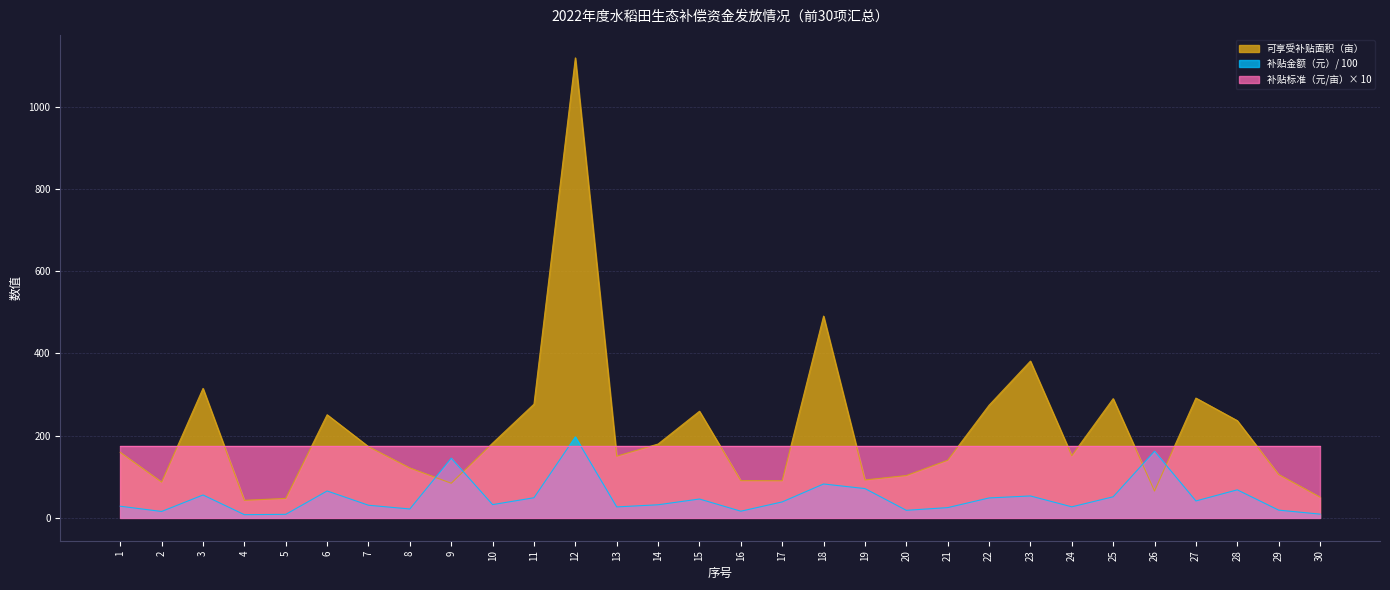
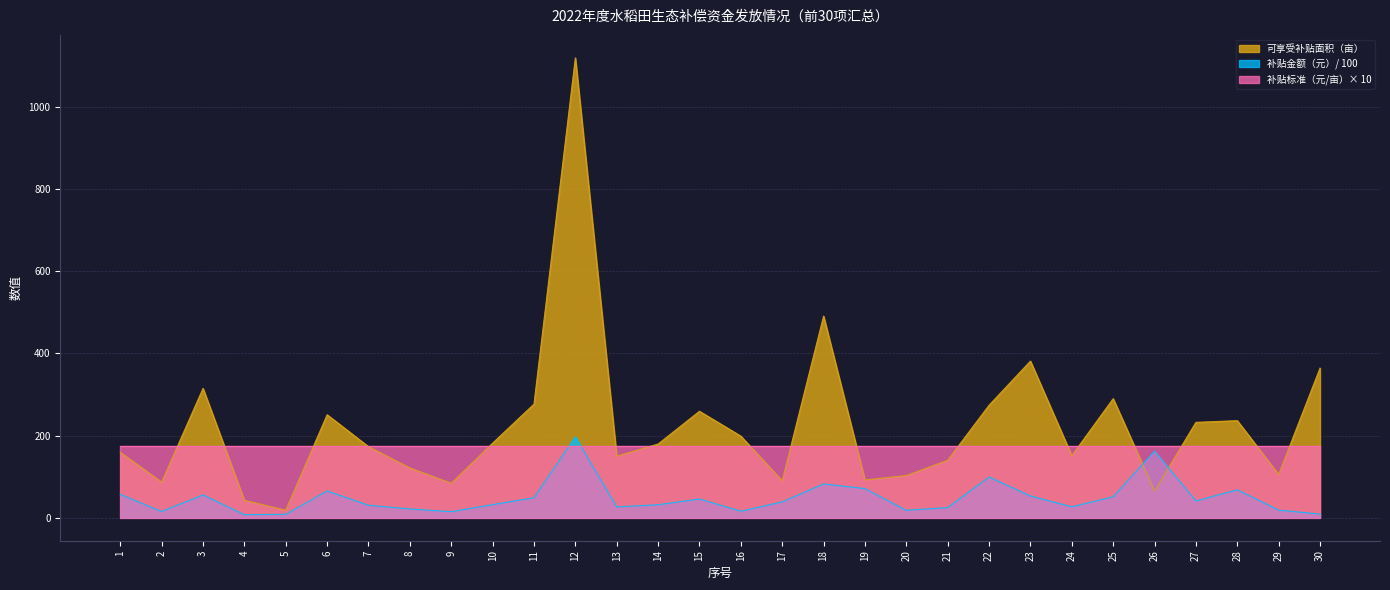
  {
    "可享受补贴面积（亩）": {
      "1": 160,
      "2": 90,
      "3": 320,
      "4": 40,
-     "5": 50,
+     "5": 20,
      "6": 250,
      "8": 120,
      "9": 80,
      "11": 280,
      "12": 1120,
      "13": 150,
      "15": 260,
-     "16": 90,
+     "16": 200,
      "17": 90,
      "18": 490,
      "19": 90,
      "20": 100,
      "21": 140,
      "22": 270,
      "23": 380,
      "24": 150,
      "25": 290,
      "26": 70,
-     "27": 290,
+     "27": 230,
      "28": 240,
      "29": 110,
-     "30": 50
+     "30": 360
    },
    "补贴金额（元）/ 100": {
-     "1": 30,
+     "1": 60,
      "2": 20,
      "3": 60,
      "4": 10,
      "5": 10,
      "6": 70,
      "7": 30,
      "8": 20,
-     "9": 150,
+     "9": 10,
      "10": 30,
      "11": 50,
      "12": 200,
      "13": 30,
      "14": 30,
      "15": 50,
      "16": 20,
      "17": 40,
      "18": 80,
      "19": 70,
      "20": 20,
      "21": 20,
-     "22": 50,
+     "22": 100,
      "23": 50,
      "24": 30,
      "25": 50,
      "26": 160,
      "27": 40,
      "28": 70,
      "29": 20,
      "30": 10
    },
    "补贴标准（元/亩）× 10": {
      "1": 180,
      "2": 180,
      "3": 180,
      "4": 180,
      "5": 180,
      "6": 180,
      "8": 180,
      "9": 180,
      "11": 180,
      "12": 180,
      "13": 180,
      "15": 180,
      "16": 180,
      "17": 180,
      "18": 180,
      "19": 180,
      "20": 180,
      "21": 180,
      "22": 180,
      "23": 180,
      "24": 180,
      "25": 180,
      "26": 180,
      "27": 180,
      "28": 180,
      "29": 180,
      "30": 180
    }
  }
